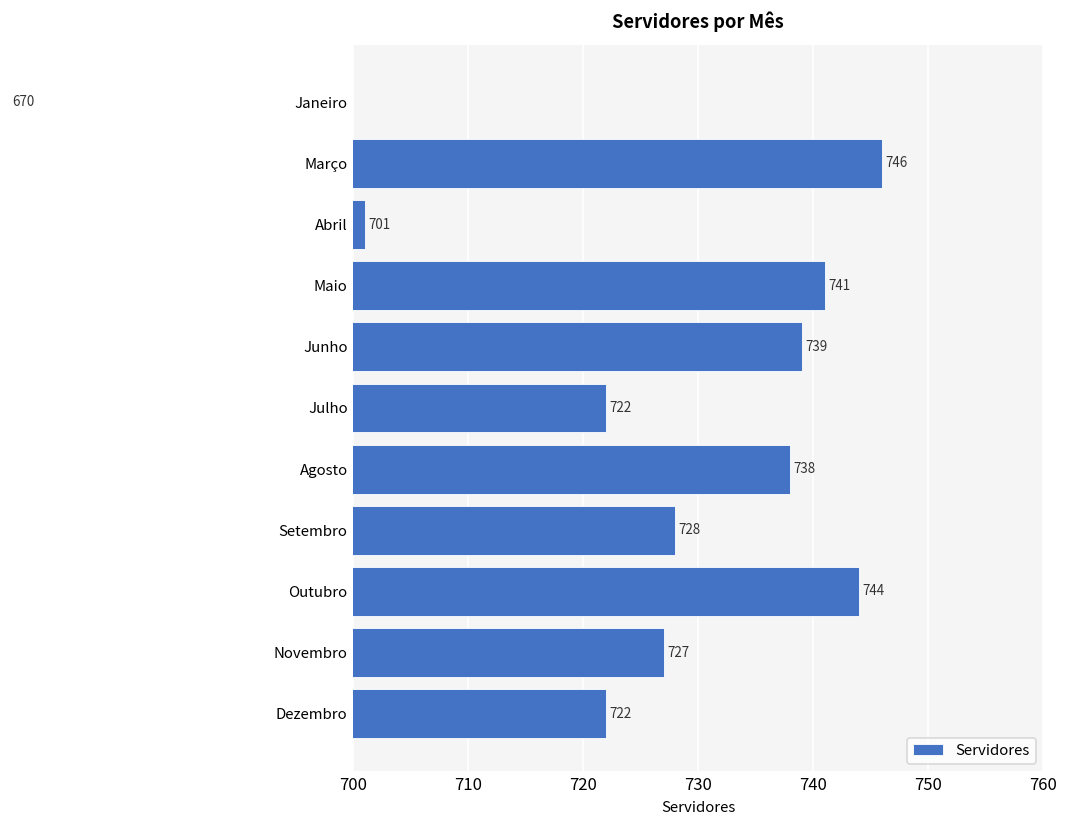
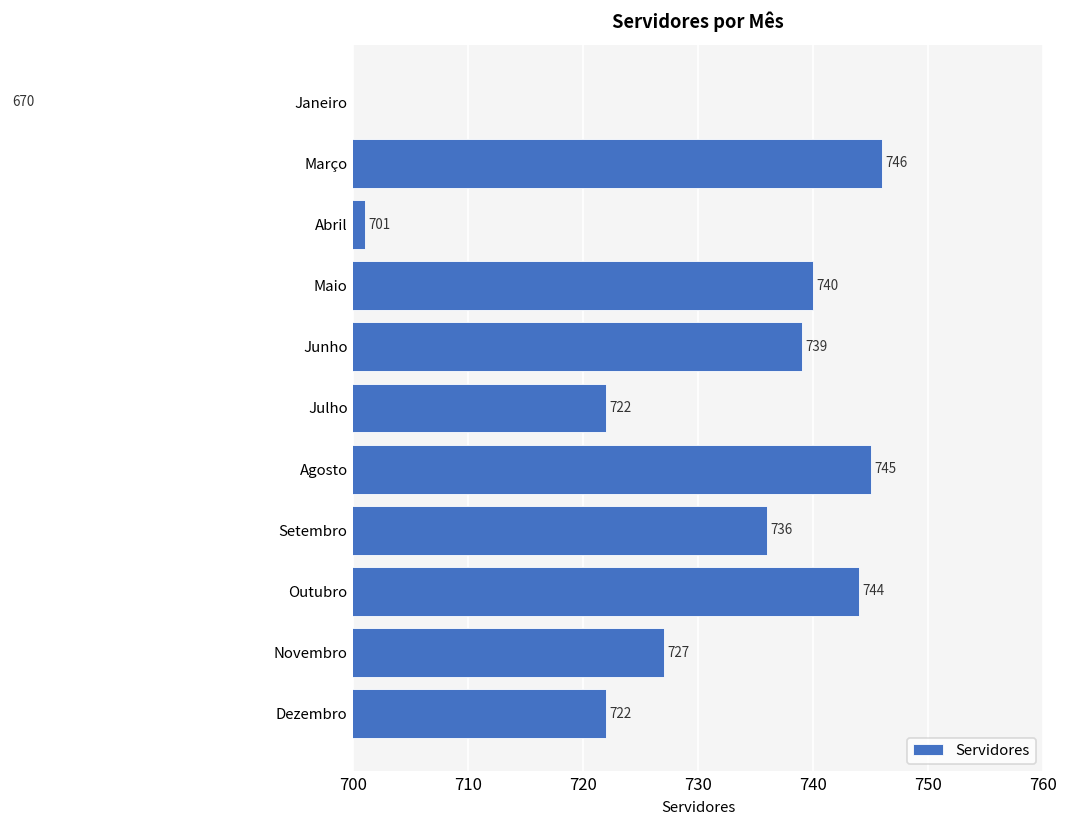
  {
    "Março": 746,
    "Abril": 701,
-   "Maio": 741,
+   "Maio": 740,
    "Junho": 739,
    "Julho": 722,
-   "Agosto": 738,
-   "Setembro": 728,
+   "Agosto": 745,
+   "Setembro": 736,
    "Outubro": 744,
    "Novembro": 727,
    "Dezembro": 722
  }
